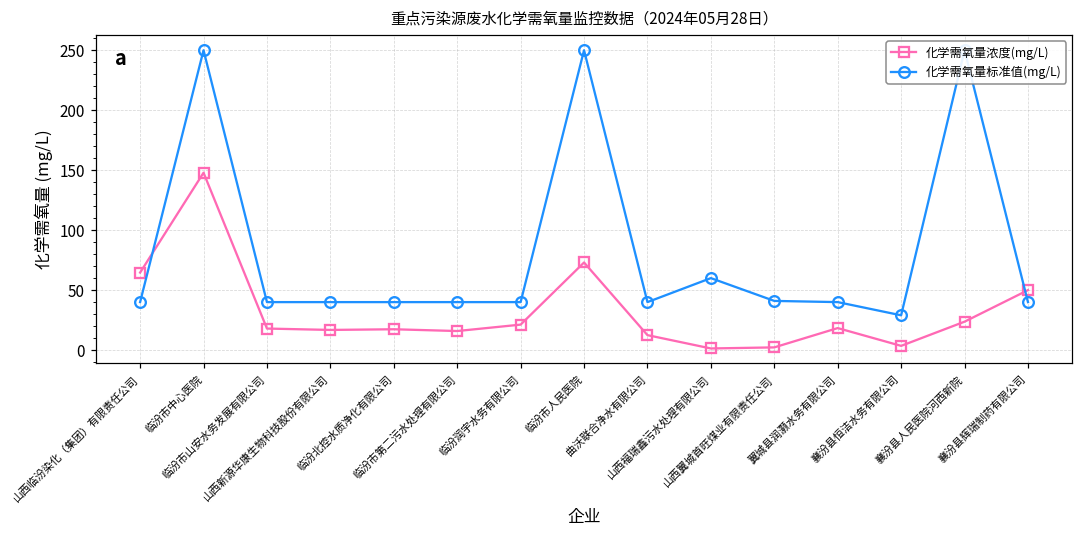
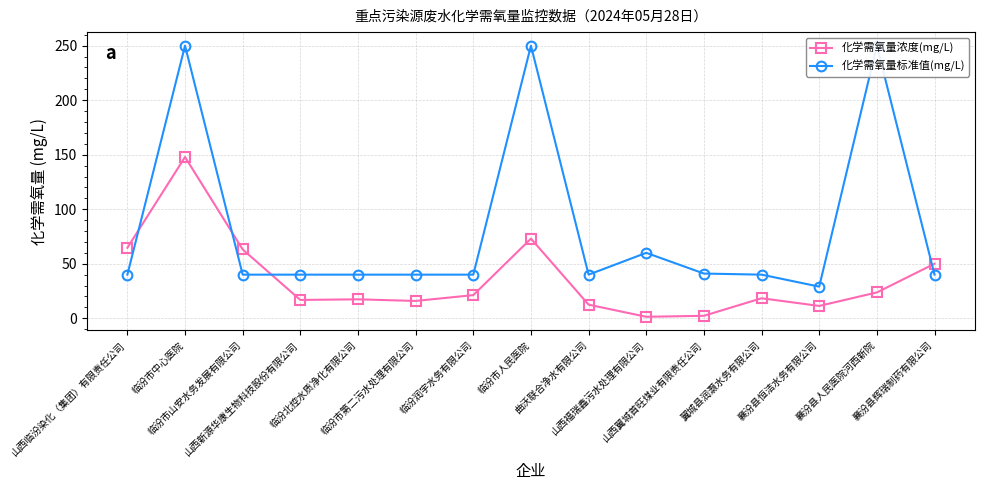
  {
    "化学需氧量浓度(mg/L)": {
      "山西临汾染化（集团）有限责任公司": 65,
      "临汾市中心医院": 148,
-     "临汾市山安水务发展有限公司": 18,
+     "临汾市山安水务发展有限公司": 63,
      "山西新源华康生物科技股份有限公司": 17,
      "临汾北控水质净化有限公司": 17,
      "临汾市第二污水处理有限公司": 16,
      "临汾润宇水务有限公司": 21,
      "临汾市人民医院": 73,
      "曲沃联合净水有限公司": 12,
      "山西福瑞鑫污水处理有限公司": 1,
      "山西翼城首旺煤业有限责任公司": 2,
      "翼城县润灏水务有限公司": 18,
-     "襄汾县恒洁水务有限公司": 4,
+     "襄汾县恒洁水务有限公司": 11,
      "襄汾县人民医院河西新院": 24,
      "襄汾县辉瑞制药有限公司": 50
    },
    "化学需氧量标准值(mg/L)": {
      "山西临汾染化（集团）有限责任公司": 40,
      "临汾市中心医院": 250,
      "临汾市山安水务发展有限公司": 40,
      "山西新源华康生物科技股份有限公司": 40,
      "临汾北控水质净化有限公司": 40,
      "临汾市第二污水处理有限公司": 40,
      "临汾润宇水务有限公司": 40,
      "临汾市人民医院": 250,
      "曲沃联合净水有限公司": 40,
      "山西福瑞鑫污水处理有限公司": 60,
      "山西翼城首旺煤业有限责任公司": 41,
      "翼城县润灏水务有限公司": 40,
      "襄汾县恒洁水务有限公司": 29,
      "襄汾县辉瑞制药有限公司": 40
    }
  }
